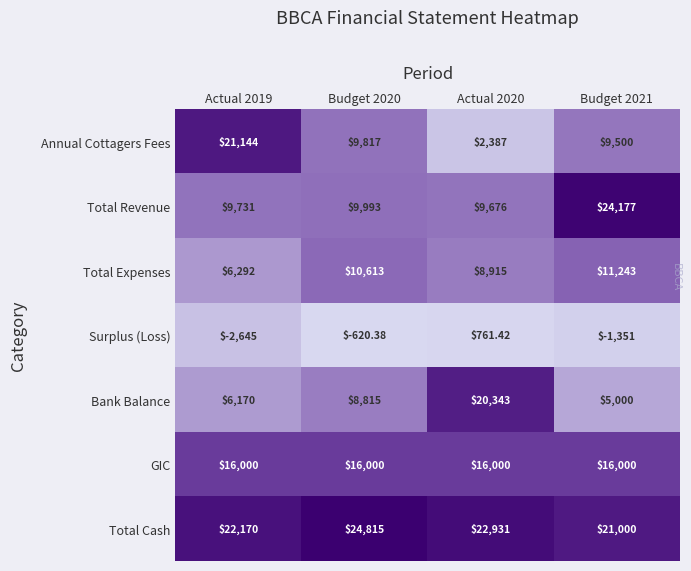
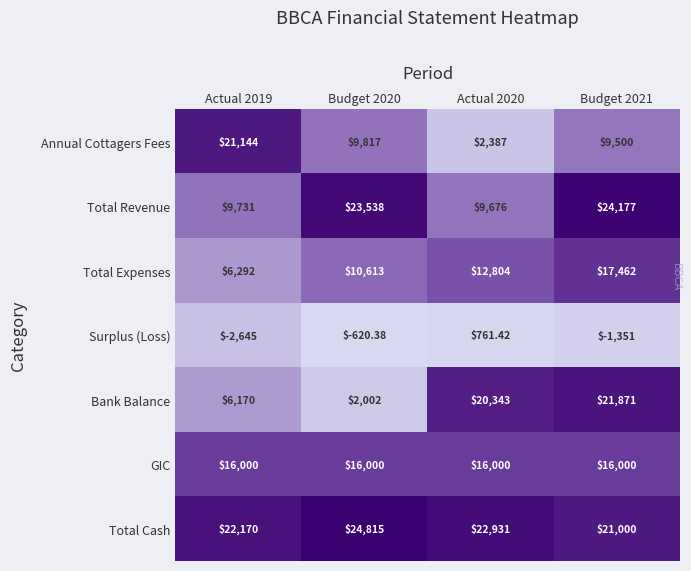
  {
    "Annual Cottagers Fees": {
      "Actual 2019": "$21,144",
      "Budget 2020": "$9,817",
      "Actual 2020": "$2,387",
      "Budget 2021": "$9,500"
    },
    "Total Revenue": {
      "Actual 2019": "$9,731",
-     "Budget 2020": "$9,993",
+     "Budget 2020": "$23,538",
      "Actual 2020": "$9,676",
      "Budget 2021": "$24,177"
    },
    "Total Expenses": {
      "Actual 2019": "$6,292",
      "Budget 2020": "$10,613",
-     "Actual 2020": "$8,915",
-     "Budget 2021": "$11,243"
+     "Actual 2020": "$12,804",
+     "Budget 2021": "$17,462"
    },
    "Surplus (Loss)": {
      "Actual 2019": "$-2,645",
      "Budget 2020": "$-620.38",
      "Actual 2020": "$761.42",
      "Budget 2021": "$-1,351"
    },
    "Bank Balance": {
      "Actual 2019": "$6,170",
-     "Budget 2020": "$8,815",
+     "Budget 2020": "$2,002",
      "Actual 2020": "$20,343",
-     "Budget 2021": "$5,000"
+     "Budget 2021": "$21,871"
    },
    "GIC": {
      "Actual 2019": "$16,000",
      "Budget 2020": "$16,000",
      "Actual 2020": "$16,000",
      "Budget 2021": "$16,000"
    },
    "Total Cash": {
      "Actual 2019": "$22,170",
      "Budget 2020": "$24,815",
      "Actual 2020": "$22,931",
      "Budget 2021": "$21,000"
    }
  }
